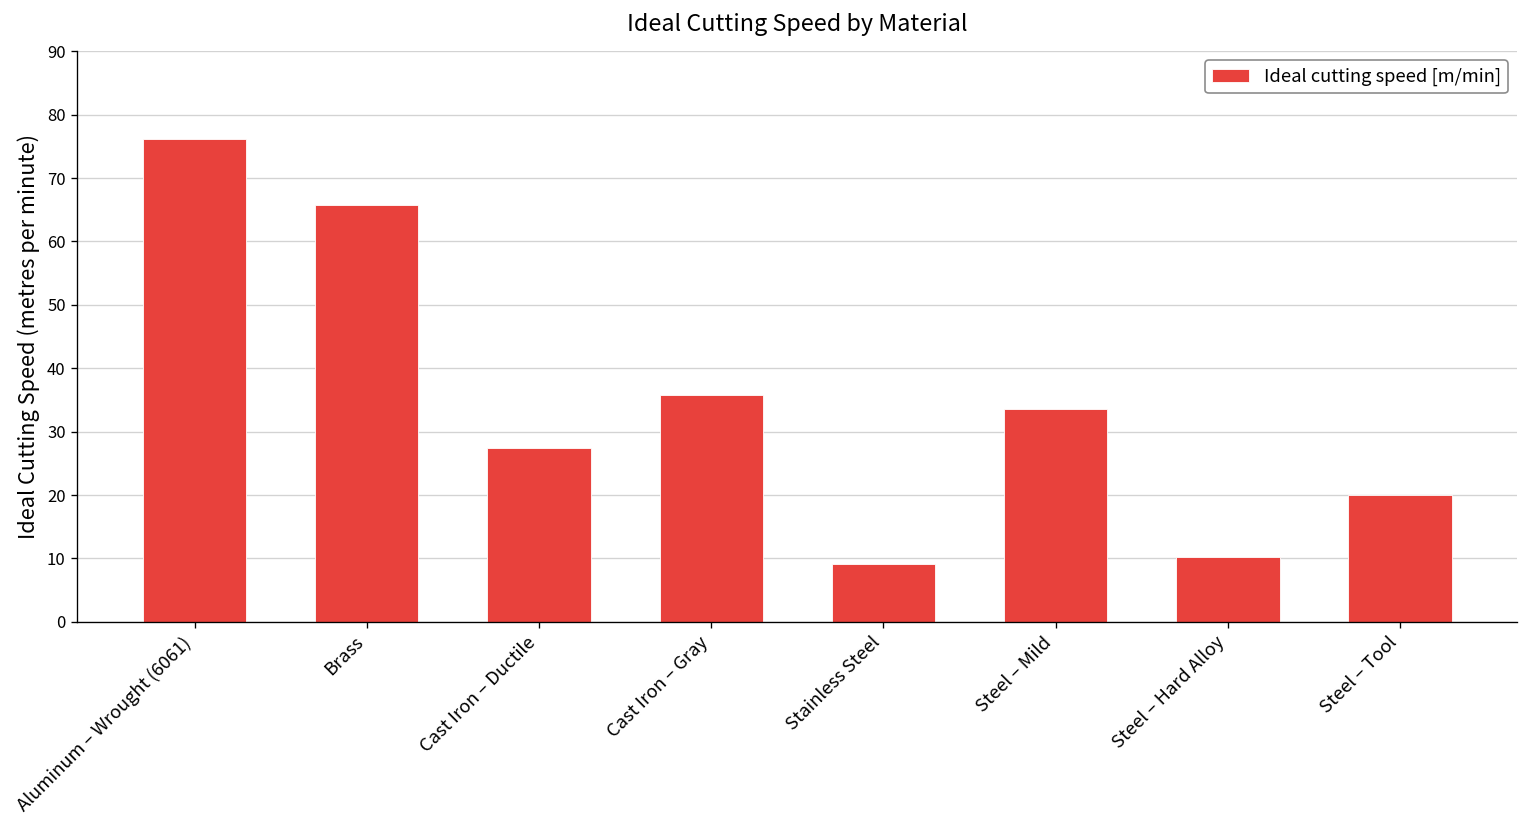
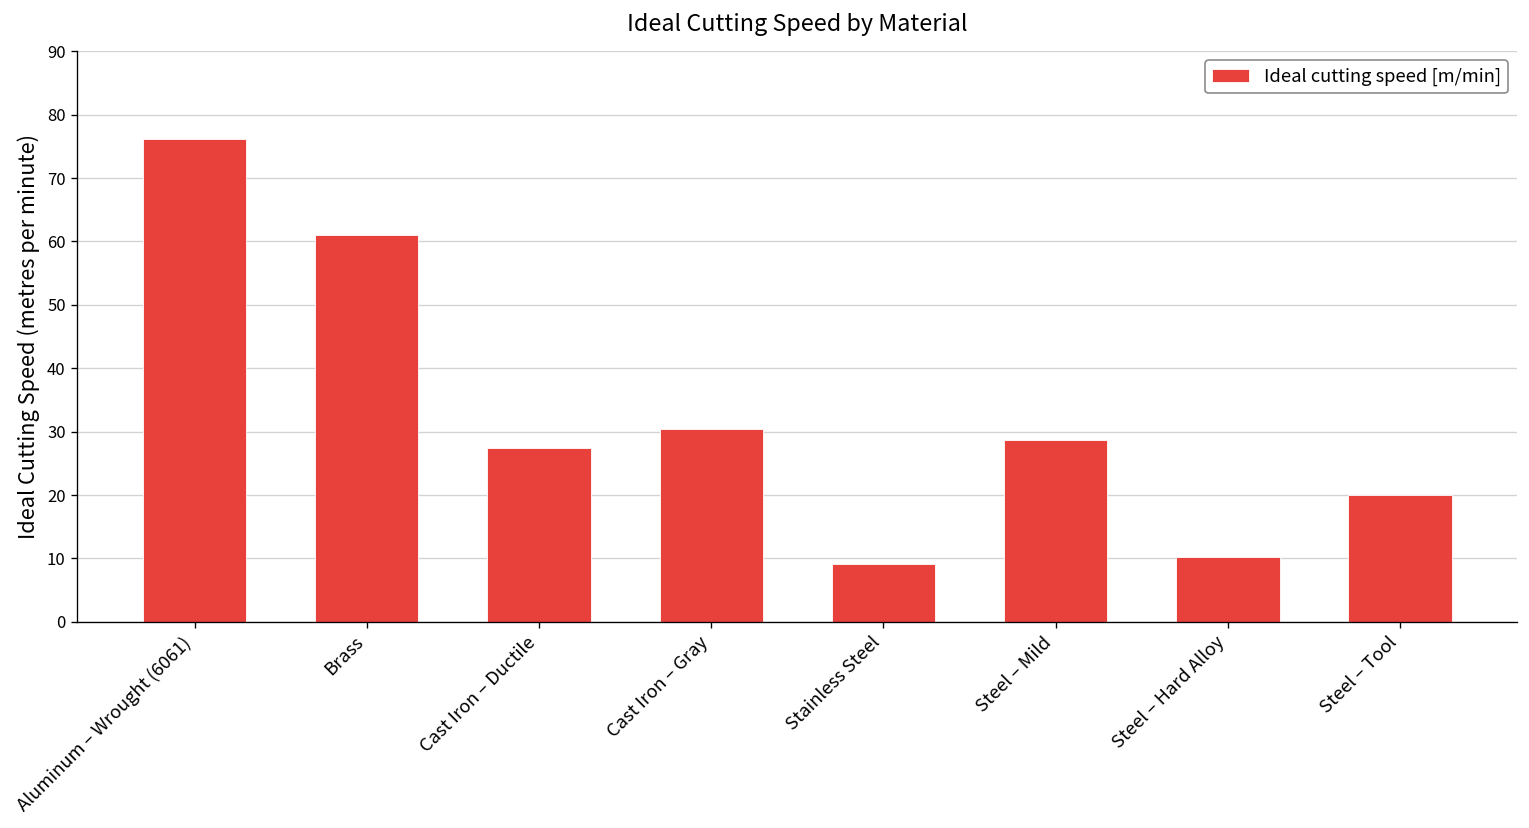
  {
    "Aluminum – Wrought (6061)": 76,
-   "Brass": 66,
+   "Brass": 61,
    "Cast Iron – Ductile": 27,
-   "Cast Iron – Gray": 36,
+   "Cast Iron – Gray": 30,
    "Stainless Steel": 9,
-   "Steel – Mild": 34,
+   "Steel – Mild": 29,
    "Steel – Hard Alloy": 10,
    "Steel – Tool": 20
  }
